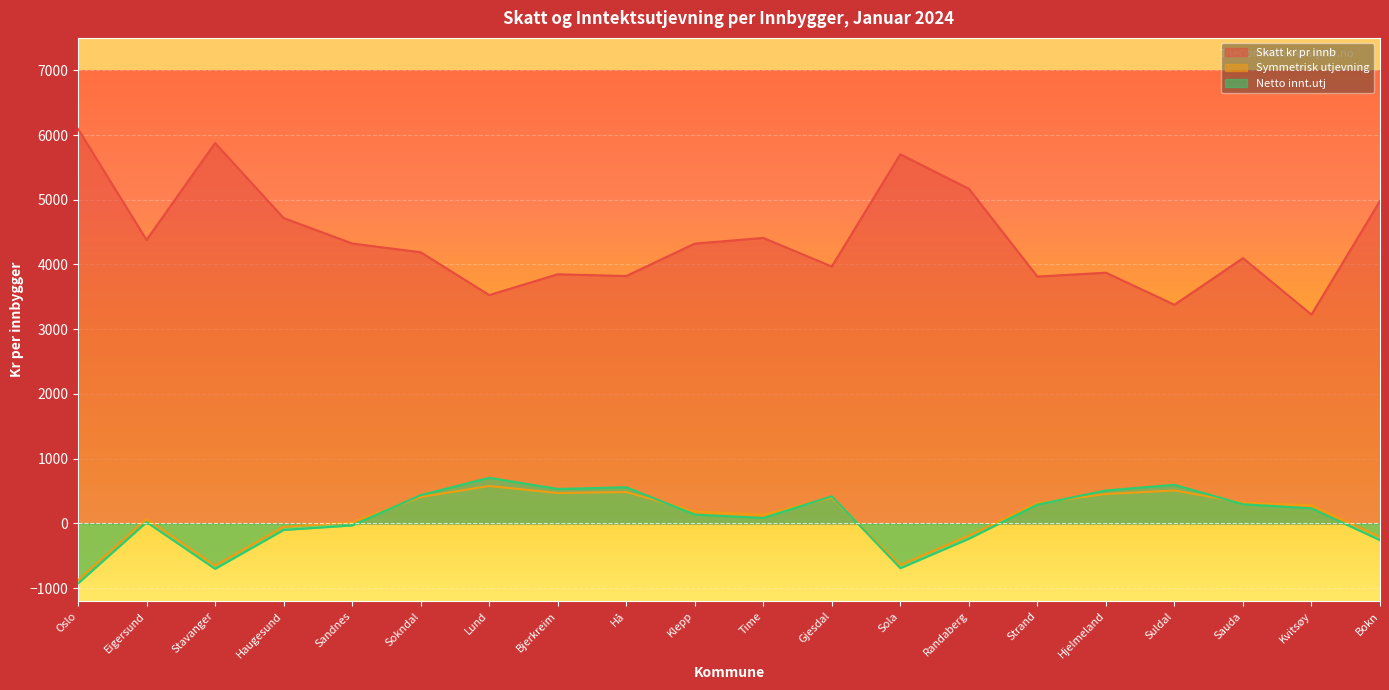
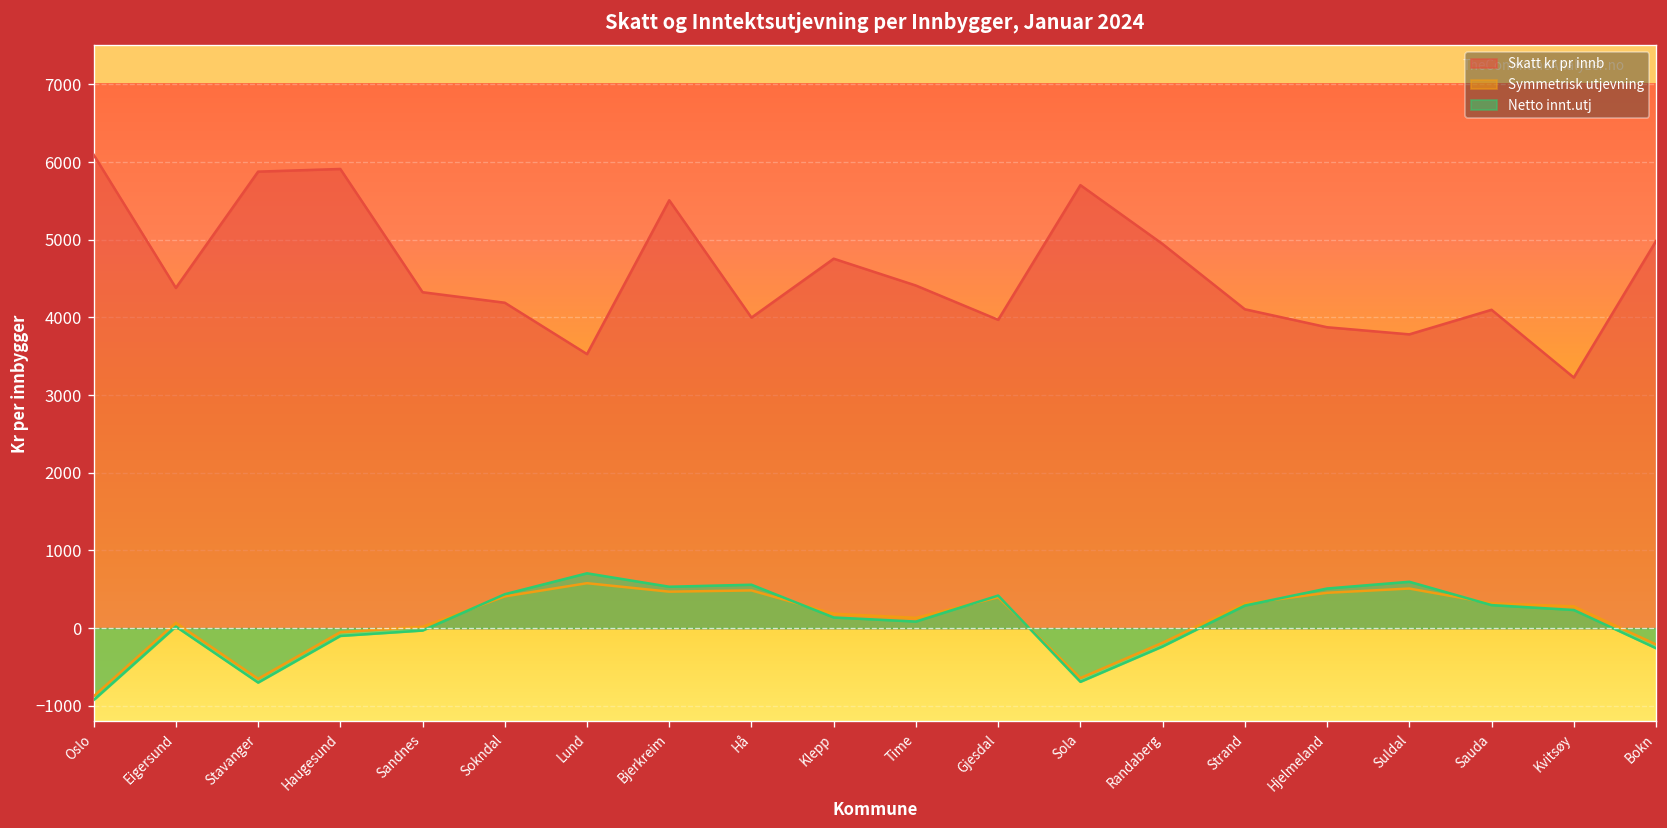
  {
    "Skatt kr pr innb": {
      "Oslo": 6100,
      "Eigersund": 4400,
      "Stavanger": 5900,
-     "Haugesund": 4700,
+     "Haugesund": 5900,
      "Sandnes": 4300,
      "Sokndal": 4200,
      "Lund": 3500,
-     "Bjerkreim": 3800,
-     "Hå": 3800,
-     "Klepp": 4300,
+     "Bjerkreim": 5500,
+     "Hå": 4000,
+     "Klepp": 4800,
      "Time": 4400,
      "Gjesdal": 4000,
      "Sola": 5700,
-     "Randaberg": 5200,
-     "Strand": 3800,
+     "Randaberg": 4900,
+     "Strand": 4100,
      "Hjelmeland": 3900,
-     "Suldal": 3400,
+     "Suldal": 3800,
      "Sauda": 4100,
      "Kvitsøy": 3200,
      "Bokn": 5000
    }
  }
